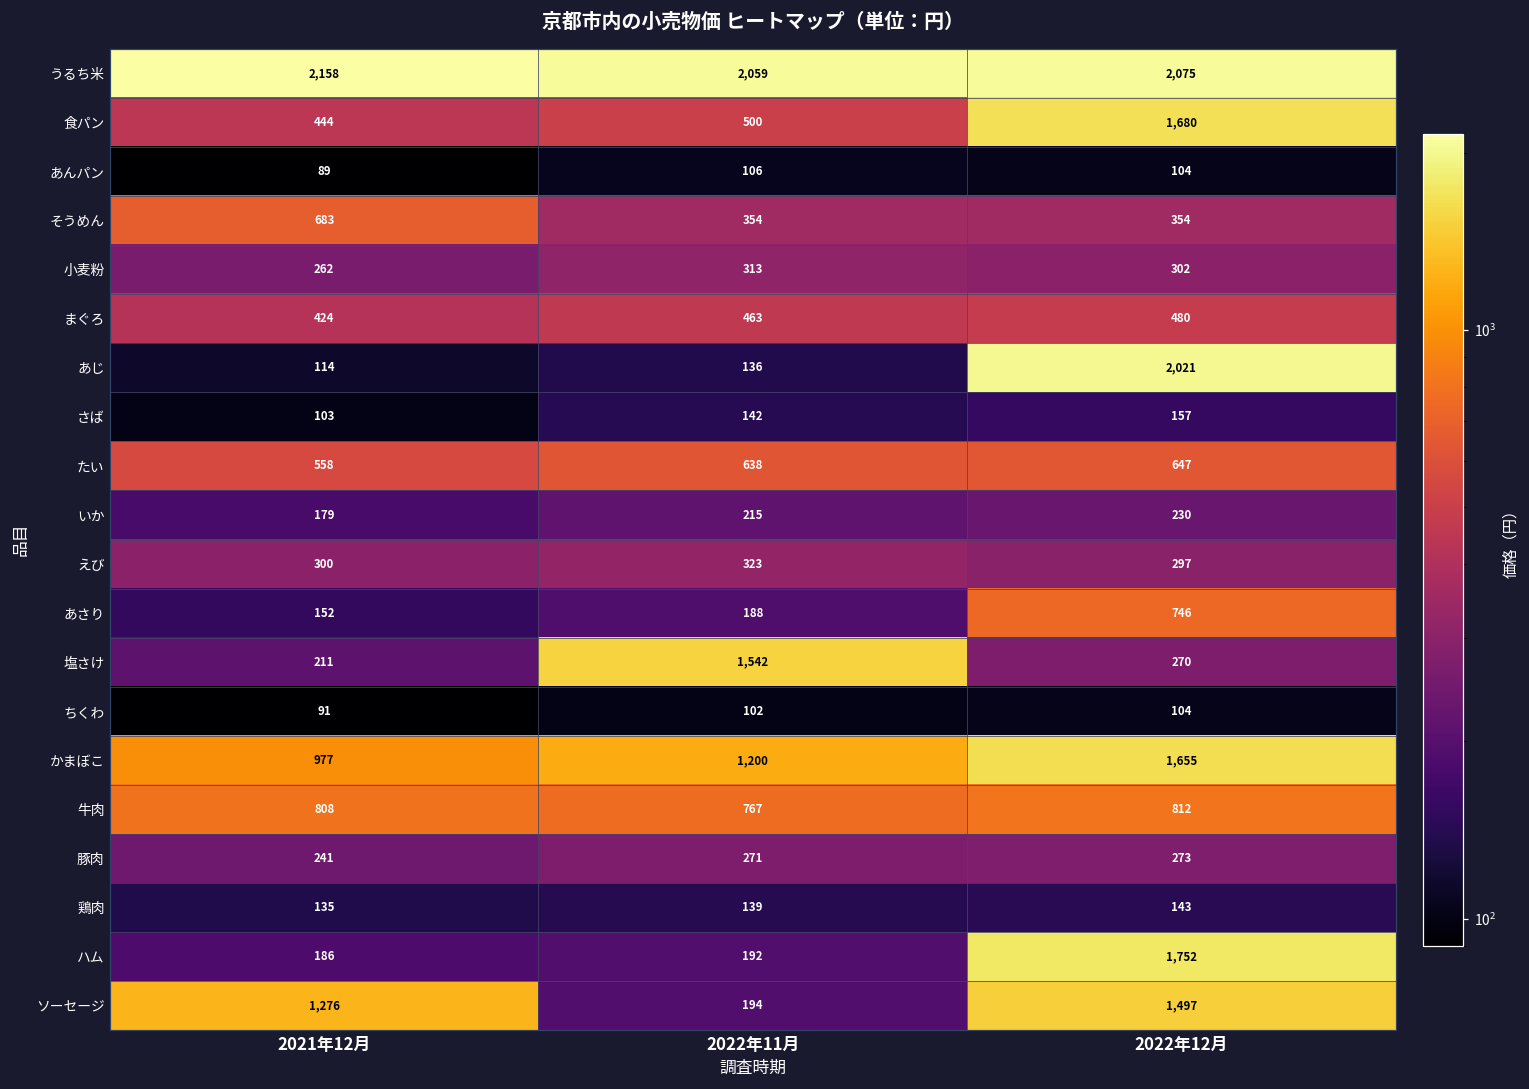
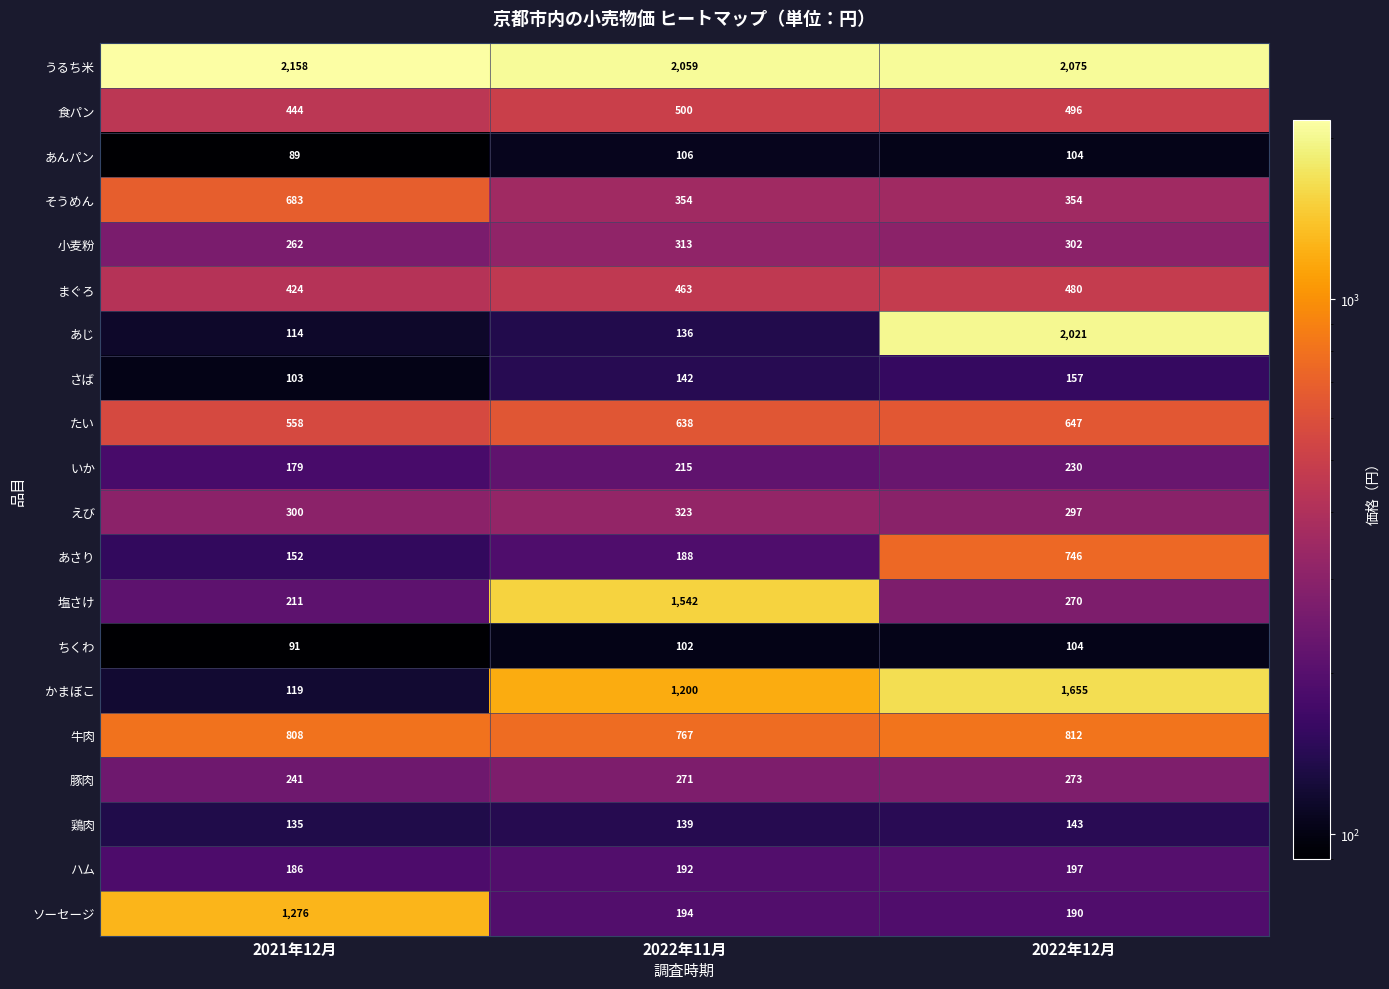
  {
    "うるち米": {
      "2021年12月": "2,158",
      "2022年11月": "2,059",
      "2022年12月": "2,075"
    },
    "食パン": {
      "2021年12月": "444",
      "2022年11月": "500",
-     "2022年12月": "1,680"
+     "2022年12月": "496"
    },
    "あんパン": {
      "2021年12月": "89",
      "2022年11月": "106",
      "2022年12月": "104"
    },
    "そうめん": {
      "2021年12月": "683",
      "2022年11月": "354",
      "2022年12月": "354"
    },
    "小麦粉": {
      "2021年12月": "262",
      "2022年11月": "313",
      "2022年12月": "302"
    },
    "まぐろ": {
      "2021年12月": "424",
      "2022年11月": "463",
      "2022年12月": "480"
    },
    "あじ": {
      "2021年12月": "114",
      "2022年11月": "136",
      "2022年12月": "2,021"
    },
    "さば": {
      "2021年12月": "103",
      "2022年11月": "142",
      "2022年12月": "157"
    },
    "たい": {
      "2021年12月": "558",
      "2022年11月": "638",
      "2022年12月": "647"
    },
    "いか": {
      "2021年12月": "179",
      "2022年11月": "215",
      "2022年12月": "230"
    },
    "えび": {
      "2021年12月": "300",
      "2022年11月": "323",
      "2022年12月": "297"
    },
    "あさり": {
      "2021年12月": "152",
      "2022年11月": "188",
      "2022年12月": "746"
    },
    "塩さけ": {
      "2021年12月": "211",
      "2022年11月": "1,542",
      "2022年12月": "270"
    },
    "ちくわ": {
      "2021年12月": "91",
      "2022年11月": "102",
      "2022年12月": "104"
    },
    "かまぼこ": {
-     "2021年12月": "977",
+     "2021年12月": "119",
      "2022年11月": "1,200",
      "2022年12月": "1,655"
    },
    "牛肉": {
      "2021年12月": "808",
      "2022年11月": "767",
      "2022年12月": "812"
    },
    "豚肉": {
      "2021年12月": "241",
      "2022年11月": "271",
      "2022年12月": "273"
    },
    "鶏肉": {
      "2021年12月": "135",
      "2022年11月": "139",
      "2022年12月": "143"
    },
    "ハム": {
      "2021年12月": "186",
      "2022年11月": "192",
-     "2022年12月": "1,752"
+     "2022年12月": "197"
    },
    "ソーセージ": {
      "2021年12月": "1,276",
      "2022年11月": "194",
-     "2022年12月": "1,497"
+     "2022年12月": "190"
    }
  }
